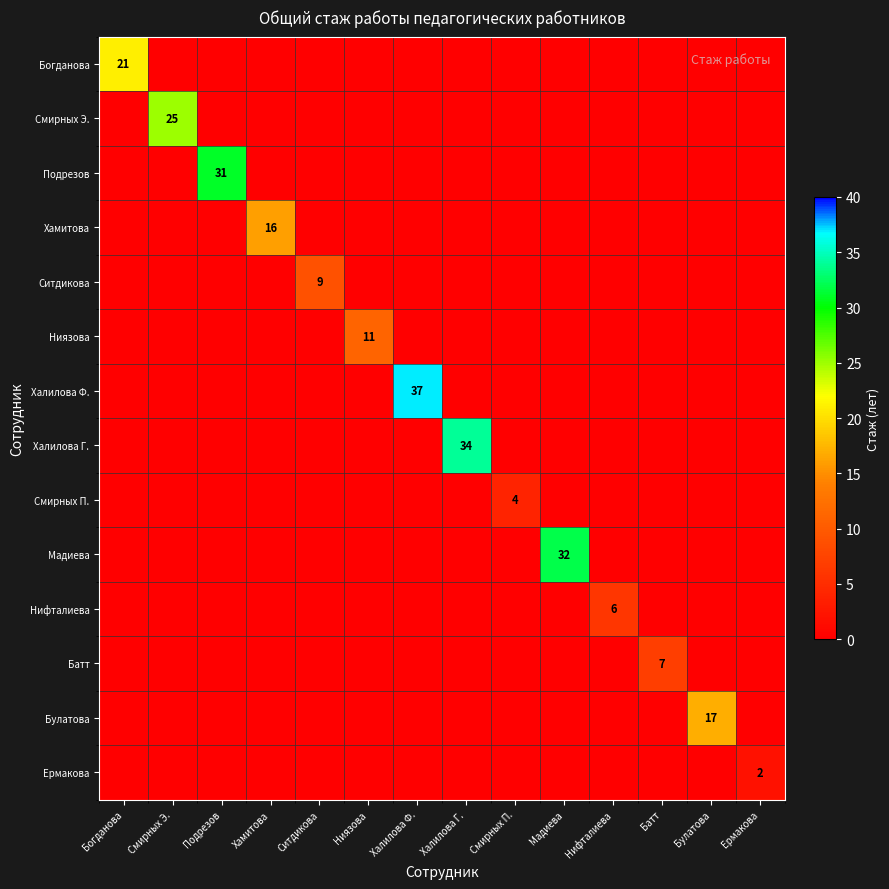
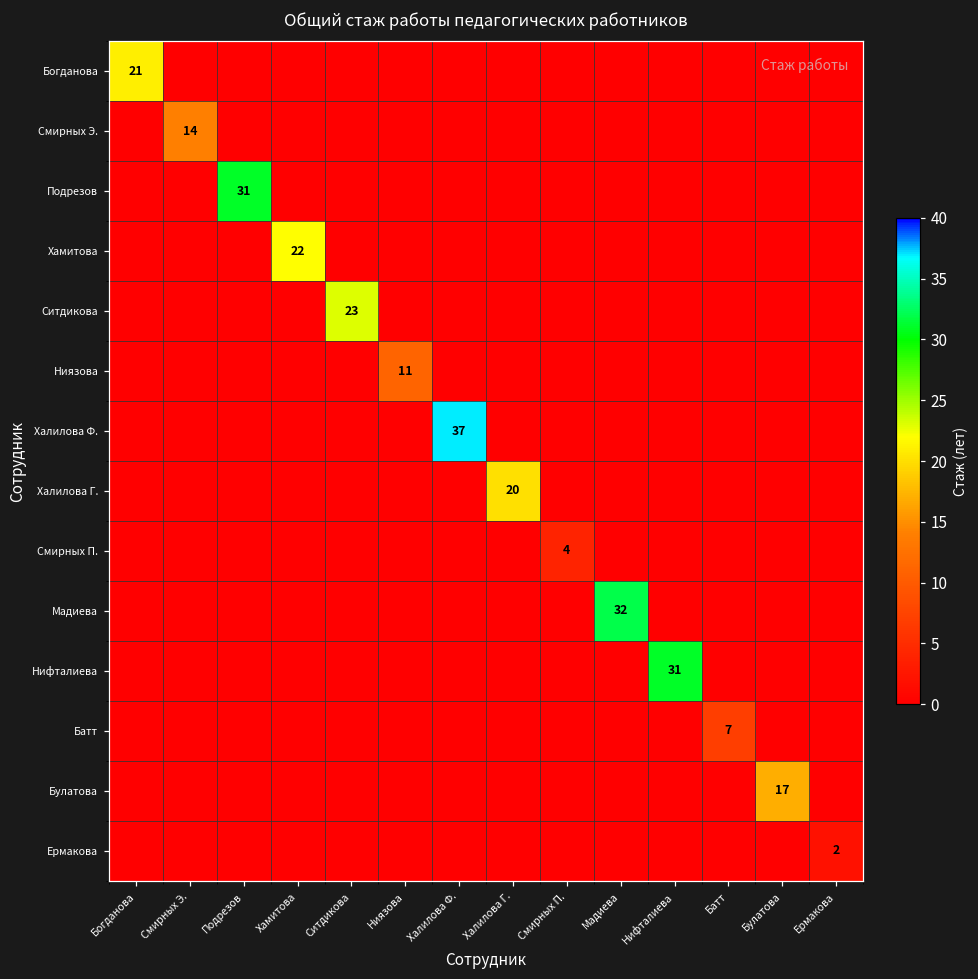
  {
    "Богданова": {
      "Богданова": 21
    },
    "Смирных Э.": {
-     "Смирных Э.": 25
+     "Смирных Э.": 14
    },
    "Подрезов": {
      "Подрезов": 31
    },
    "Хамитова": {
-     "Хамитова": 16
+     "Хамитова": 22
    },
    "Ситдикова": {
-     "Ситдикова": 9
+     "Ситдикова": 23
    },
    "Ниязова": {
      "Ниязова": 11
    },
    "Халилова Ф.": {
      "Халилова Ф.": 37
    },
    "Халилова Г.": {
-     "Халилова Г.": 34
+     "Халилова Г.": 20
    },
    "Смирных П.": {
      "Смирных П.": 4
    },
    "Мадиева": {
      "Мадиева": 32
    },
    "Нифталиева": {
-     "Нифталиева": 6
+     "Нифталиева": 31
    },
    "Батт": {
      "Батт": 7
    },
    "Булатова": {
      "Булатова": 17
    },
    "Ермакова": {
      "Ермакова": 2
    }
  }
